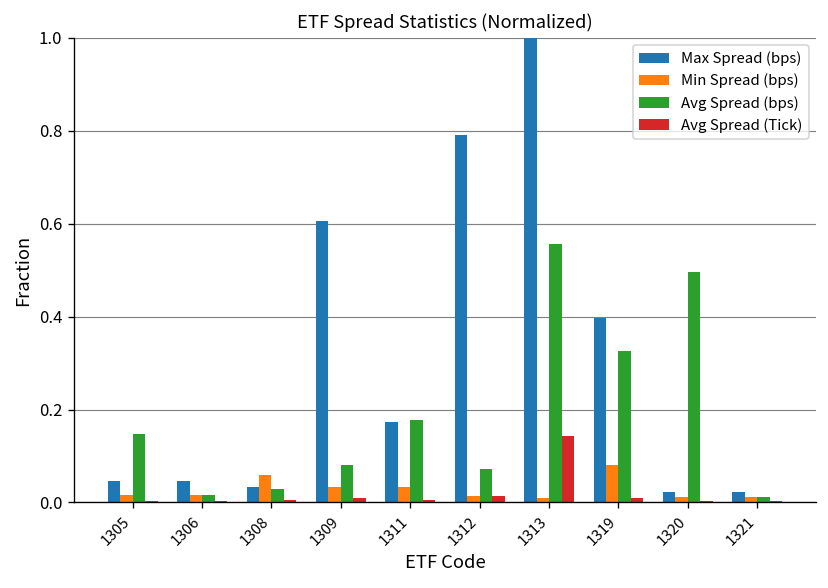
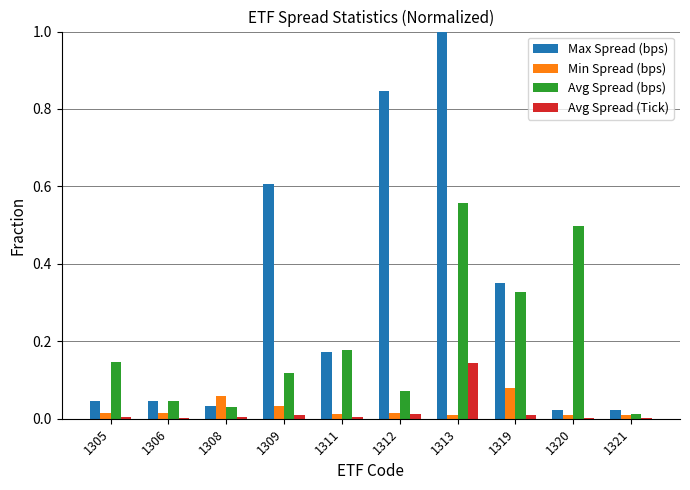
  {
    "Max Spread (bps)": {
      "1305": 0.05,
      "1306": 0.05,
      "1308": 0.03,
      "1309": 0.61,
      "1311": 0.17,
-     "1312": 0.79,
+     "1312": 0.85,
      "1313": 1.00,
-     "1319": 0.40,
+     "1319": 0.35,
      "1320": 0.02,
      "1321": 0.02
    },
    "Min Spread (bps)": {
      "1305": 0.02,
      "1306": 0.02,
      "1308": 0.06,
      "1309": 0.03,
-     "1311": 0.03,
+     "1311": 0.01,
      "1312": 0.01,
      "1313": 0.01,
      "1319": 0.08,
      "1320": 0.01,
      "1321": 0.01
    },
    "Avg Spread (bps)": {
      "1305": 0.15,
-     "1306": 0.02,
+     "1306": 0.05,
      "1308": 0.03,
-     "1309": 0.08,
+     "1309": 0.12,
      "1311": 0.18,
      "1312": 0.07,
      "1313": 0.56,
      "1319": 0.33,
      "1320": 0.50,
      "1321": 0.01
    },
    "Avg Spread (Tick)": {
      "1309": 0.01,
      "1312": 0.01,
      "1313": 0.14,
      "1319": 0.01
    }
  }
